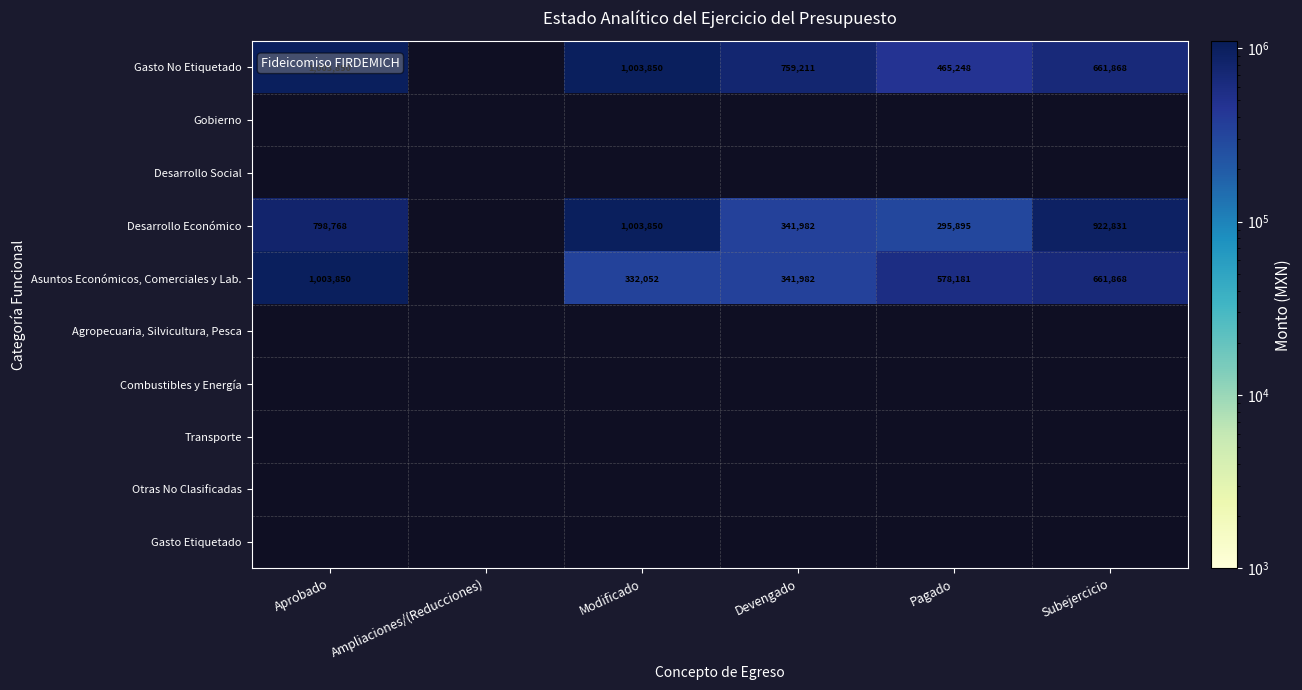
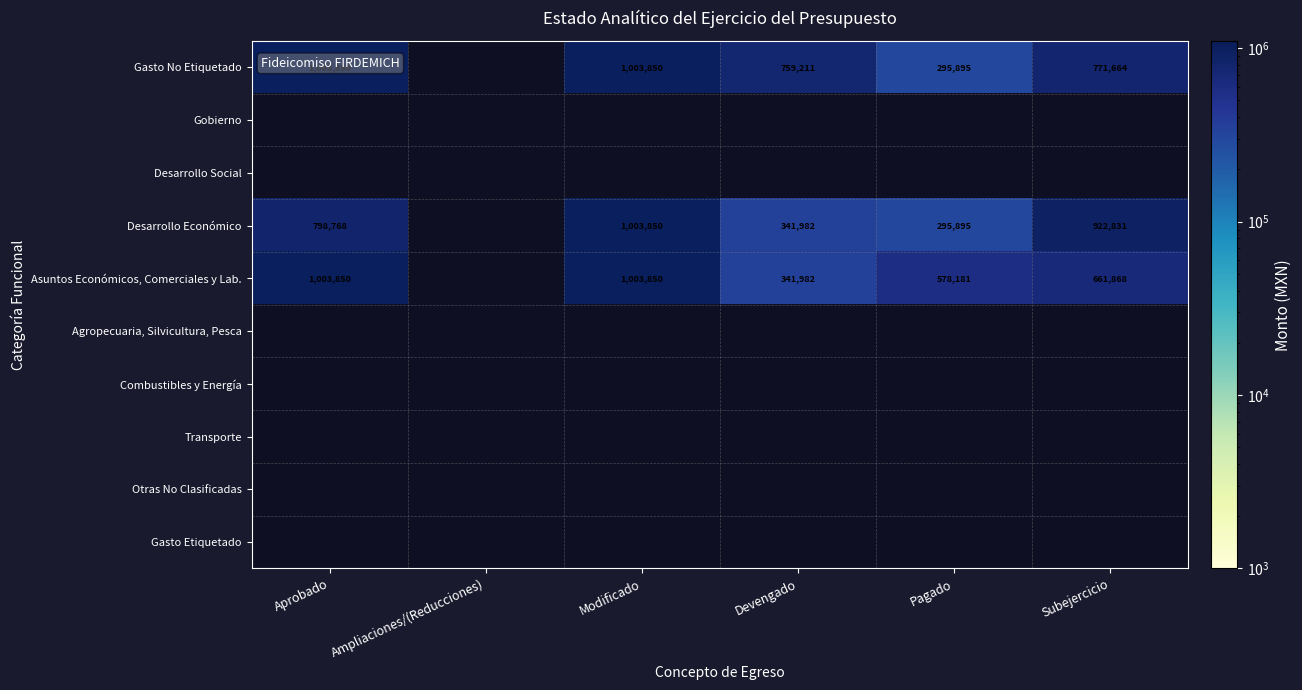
  {
    "Gasto No Etiquetado": {
      "Modificado": "1,003,850",
      "Devengado": "759,211",
-     "Pagado": "465,248",
-     "Subejercicio": "661,868"
+     "Pagado": "295,895",
+     "Subejercicio": "771,664"
    },
    "Desarrollo Económico": {
      "Aprobado": "798,768",
      "Modificado": "1,003,850",
      "Devengado": "341,982",
      "Pagado": "295,895",
      "Subejercicio": "922,831"
    },
    "Asuntos Económicos, Comerciales y Lab.": {
      "Aprobado": "1,003,850",
-     "Modificado": "332,052",
+     "Modificado": "1,003,850",
      "Devengado": "341,982",
      "Pagado": "578,181",
      "Subejercicio": "661,868"
    }
  }
